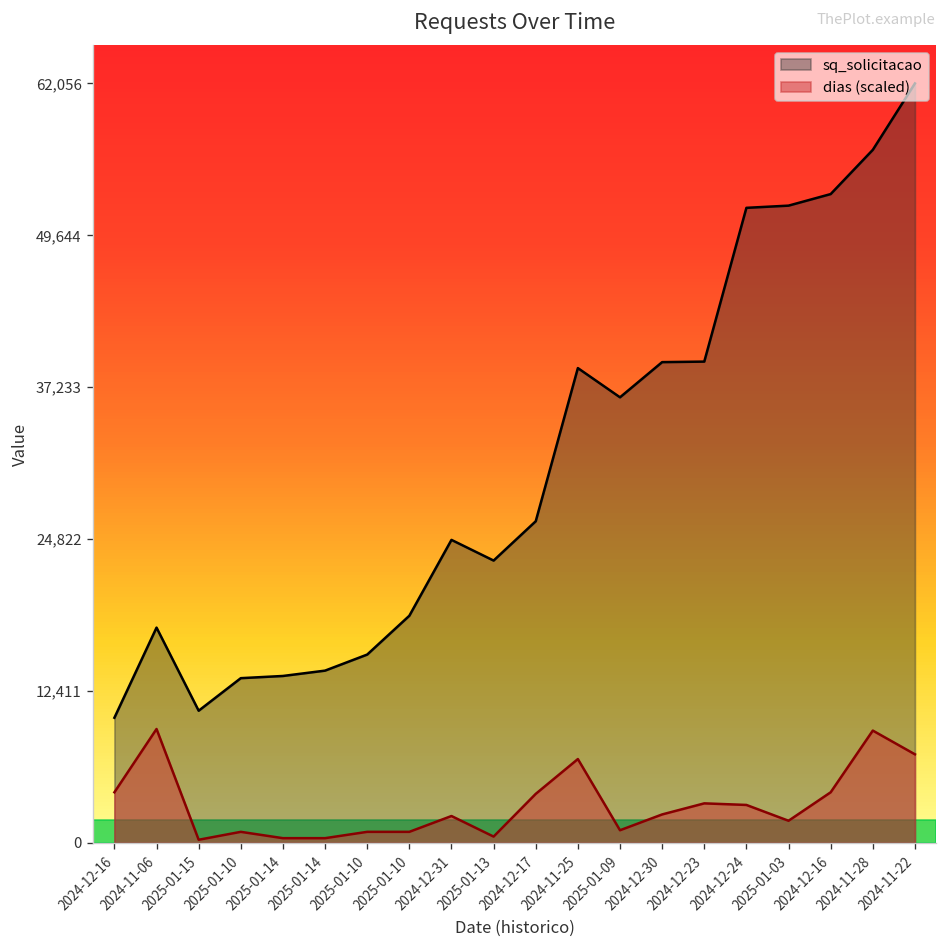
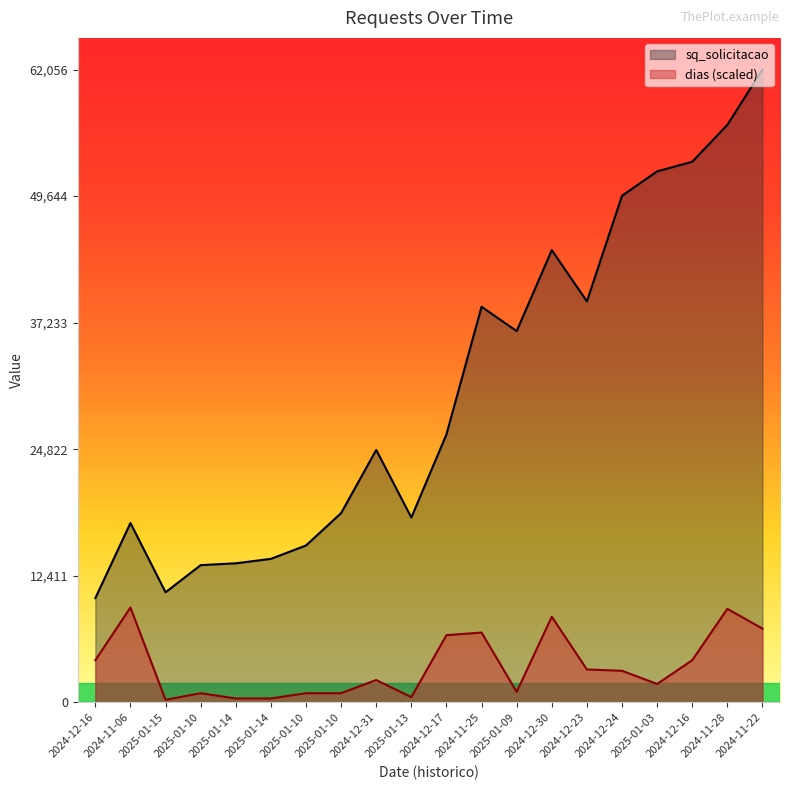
  {
    "sq_solicitacao": {
      "2024-11-06": "17,600",
      "2025-01-15": "10,800",
      "2024-12-31": "24,800",
-     "2025-01-13": "23,100",
+     "2025-01-13": "18,100",
      "2024-12-17": "26,300",
      "2024-11-25": "38,800",
      "2025-01-09": "36,400",
-     "2024-12-30": "39,300",
+     "2024-12-30": "44,400",
      "2024-12-23": "39,300",
-     "2024-12-24": "51,900",
+     "2024-12-24": "49,700",
      "2025-01-03": "52,100",
      "2024-11-28": "56,600"
    },
    "dias (scaled)": {
      "2024-11-06": "9,300",
      "2024-12-31": "2,200",
-     "2024-12-17": "4,000",
+     "2024-12-17": "6,600",
      "2024-11-25": "6,900",
-     "2024-12-30": "2,300",
+     "2024-12-30": "8,400",
      "2024-12-23": "3,200",
      "2024-12-24": "3,100",
      "2024-11-28": "9,200",
      "2024-11-22": "7,200"
    }
  }
